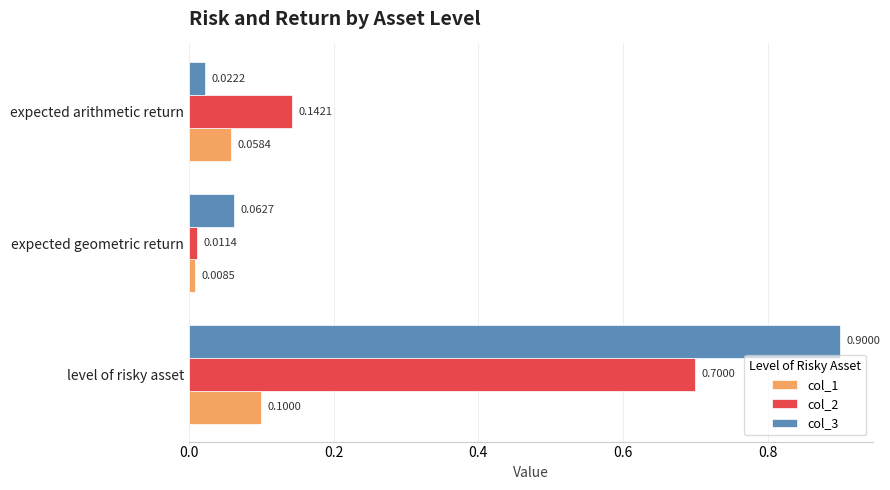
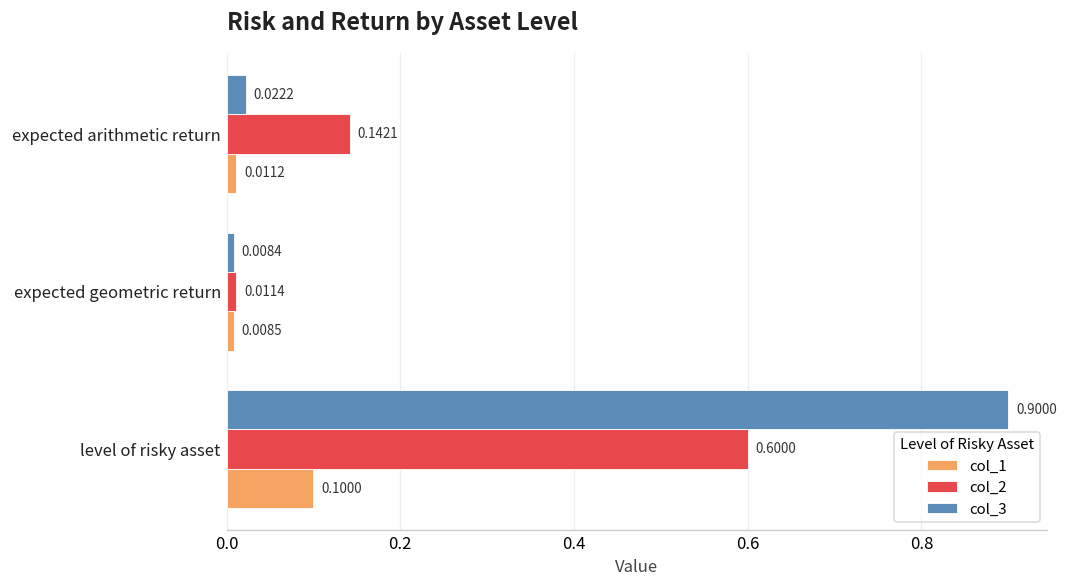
  {
    "col_1": {
-     "expected arithmetic return": 0.0584,
+     "expected arithmetic return": 0.0112,
      "expected geometric return": 0.0085,
      "level of risky asset": 0.1000
    },
    "col_2": {
      "expected arithmetic return": 0.1421,
      "expected geometric return": 0.0114,
-     "level of risky asset": 0.7000
+     "level of risky asset": 0.6000
    },
    "col_3": {
      "expected arithmetic return": 0.0222,
-     "expected geometric return": 0.0627,
+     "expected geometric return": 0.0084,
      "level of risky asset": 0.9000
    }
  }
